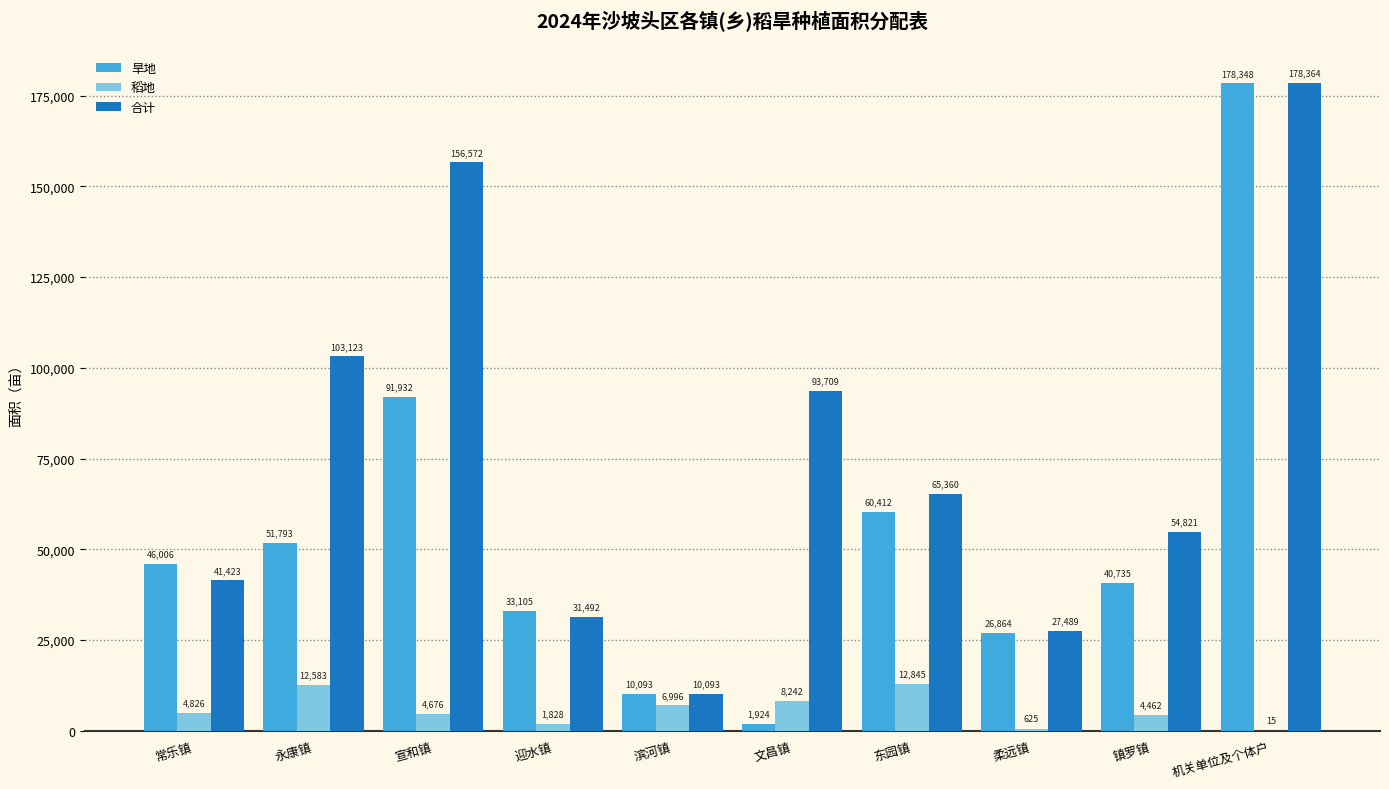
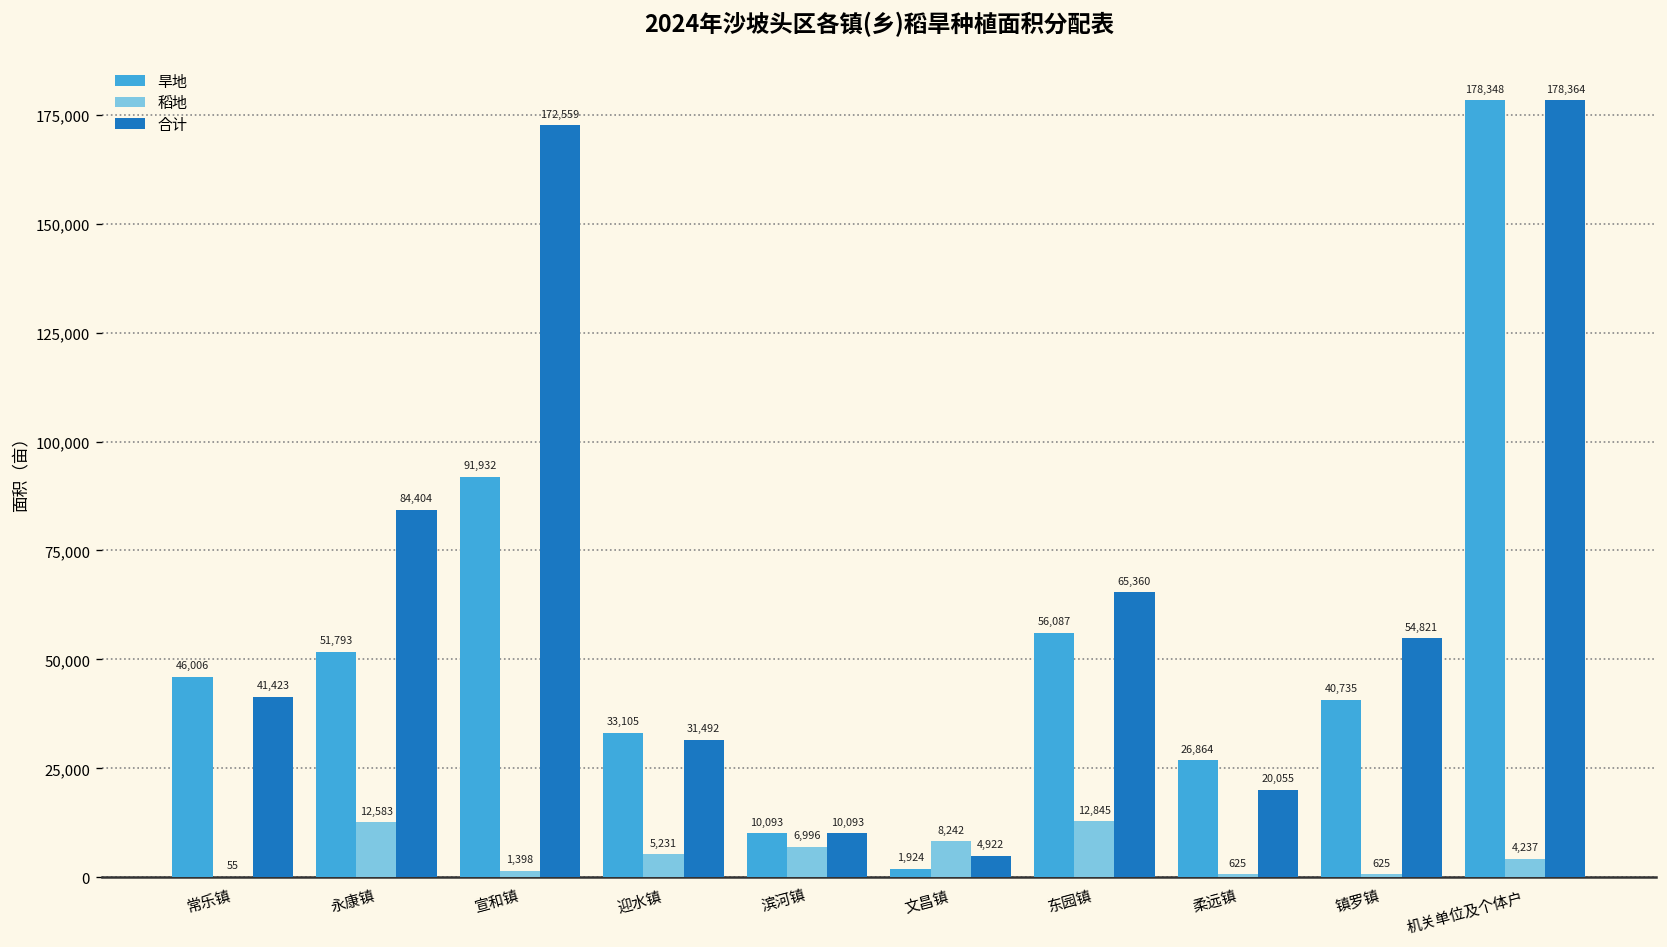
  {
    "旱地": {
      "常乐镇": "46,006",
      "永康镇": "51,793",
      "宣和镇": "91,932",
      "迎水镇": "33,105",
      "滨河镇": "10,093",
      "文昌镇": "1,924",
-     "东园镇": "60,412",
+     "东园镇": "56,087",
      "柔远镇": "26,864",
      "镇罗镇": "40,735",
      "机关单位及个体户": "178,348"
    },
    "稻地": {
-     "常乐镇": "4,826",
+     "常乐镇": "55",
      "永康镇": "12,583",
-     "宣和镇": "4,676",
-     "迎水镇": "1,828",
+     "宣和镇": "1,398",
+     "迎水镇": "5,231",
      "滨河镇": "6,996",
      "文昌镇": "8,242",
      "东园镇": "12,845",
      "柔远镇": "625",
-     "镇罗镇": "4,462",
-     "机关单位及个体户": "15"
+     "镇罗镇": "625",
+     "机关单位及个体户": "4,237"
    },
    "合计": {
      "常乐镇": "41,423",
-     "永康镇": "103,123",
-     "宣和镇": "156,572",
+     "永康镇": "84,404",
+     "宣和镇": "172,559",
      "迎水镇": "31,492",
      "滨河镇": "10,093",
-     "文昌镇": "93,709",
+     "文昌镇": "4,922",
      "东园镇": "65,360",
-     "柔远镇": "27,489",
+     "柔远镇": "20,055",
      "镇罗镇": "54,821",
      "机关单位及个体户": "178,364"
    }
  }
